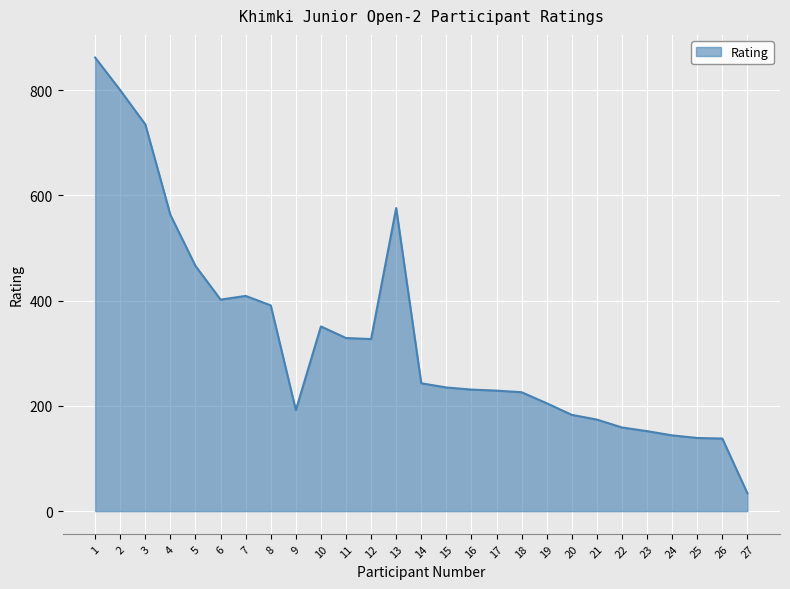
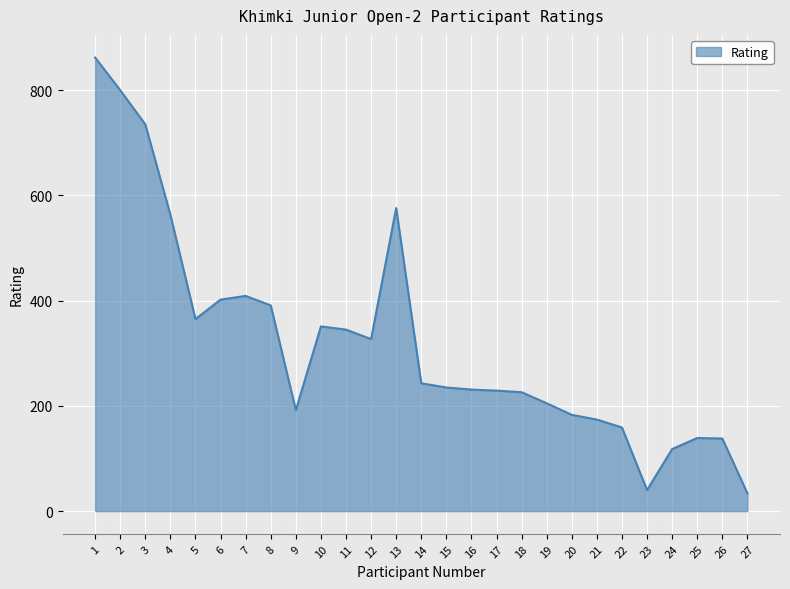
  {
    "1": 860,
    "2": 800,
    "3": 740,
    "4": 560,
-   "5": 470,
+   "5": 370,
    "6": 400,
    "7": 410,
    "8": 390,
    "9": 190,
    "10": 350,
-   "11": 330,
+   "11": 350,
    "12": 330,
    "13": 580,
    "14": 240,
    "15": 240,
    "16": 230,
    "17": 230,
    "18": 230,
    "19": 210,
    "20": 180,
    "21": 170,
    "22": 160,
-   "23": 150,
-   "24": 140,
+   "23": 40,
+   "24": 120,
    "25": 140,
    "26": 140,
    "27": 30
  }
